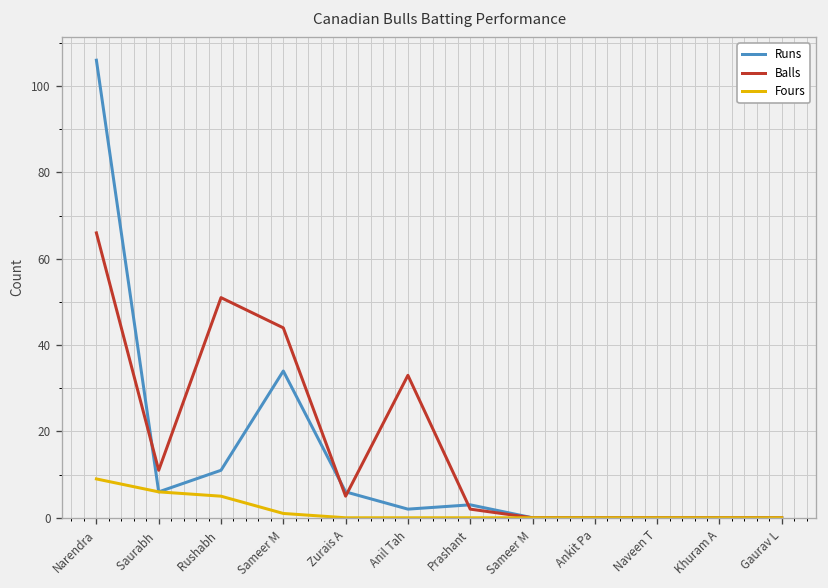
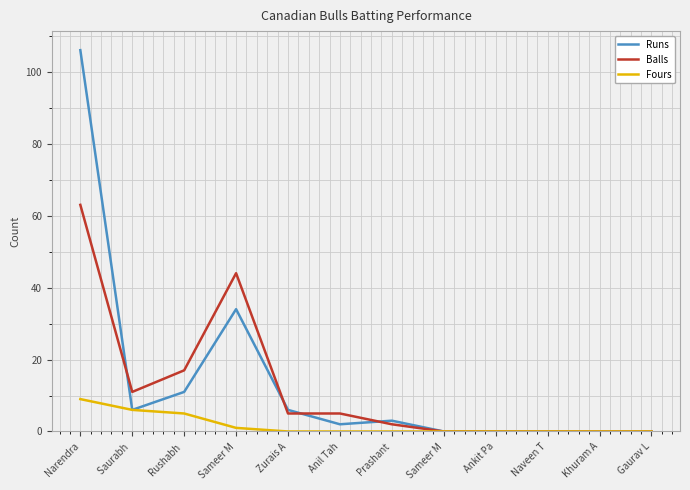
  {
    "Runs": {
      "Narendra": 106,
      "Rushabh": 11,
      "Zurais A": 6,
      "Anil Tah": 2,
      "Prashant": 3
    },
    "Balls": {
-     "Narendra": 66,
+     "Narendra": 63,
      "Saurabh": 11,
-     "Rushabh": 51,
+     "Rushabh": 17,
      "Zurais A": 5,
-     "Anil Tah": 33,
+     "Anil Tah": 5,
      "Prashant": 2
    },
    "Fours": {
      "Narendra": 9,
      "Rushabh": 5,
      "Zurais A": 0,
      "Anil Tah": 0,
      "Prashant": 0
    }
  }
